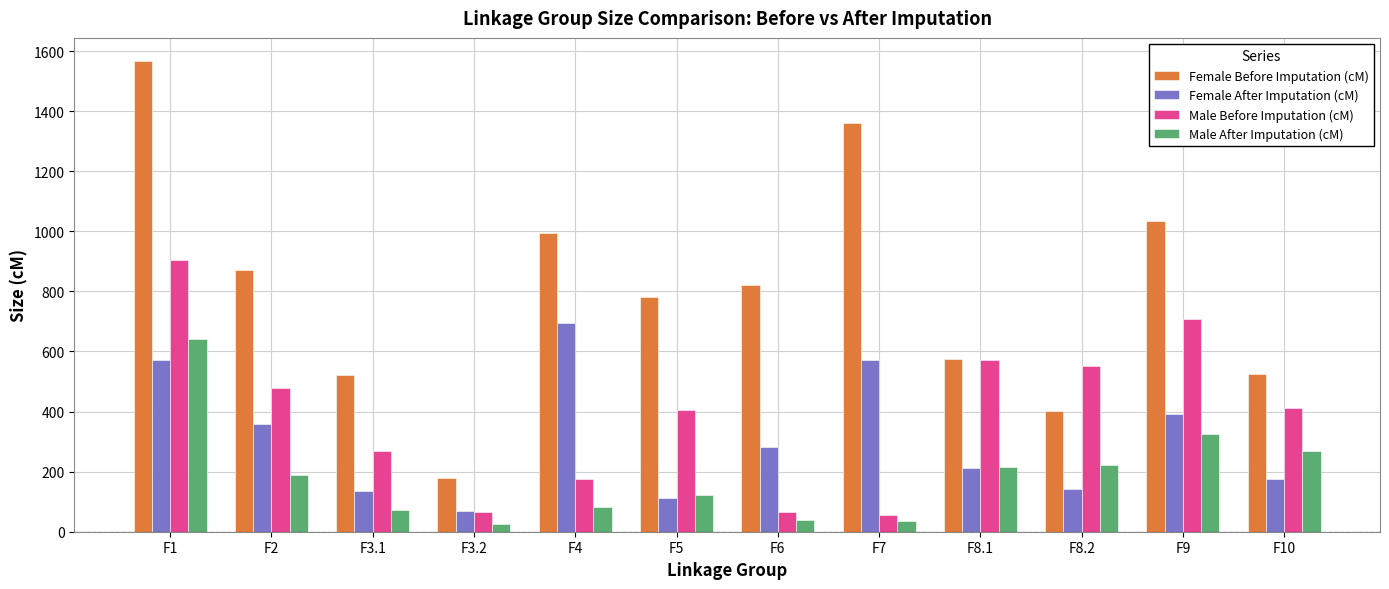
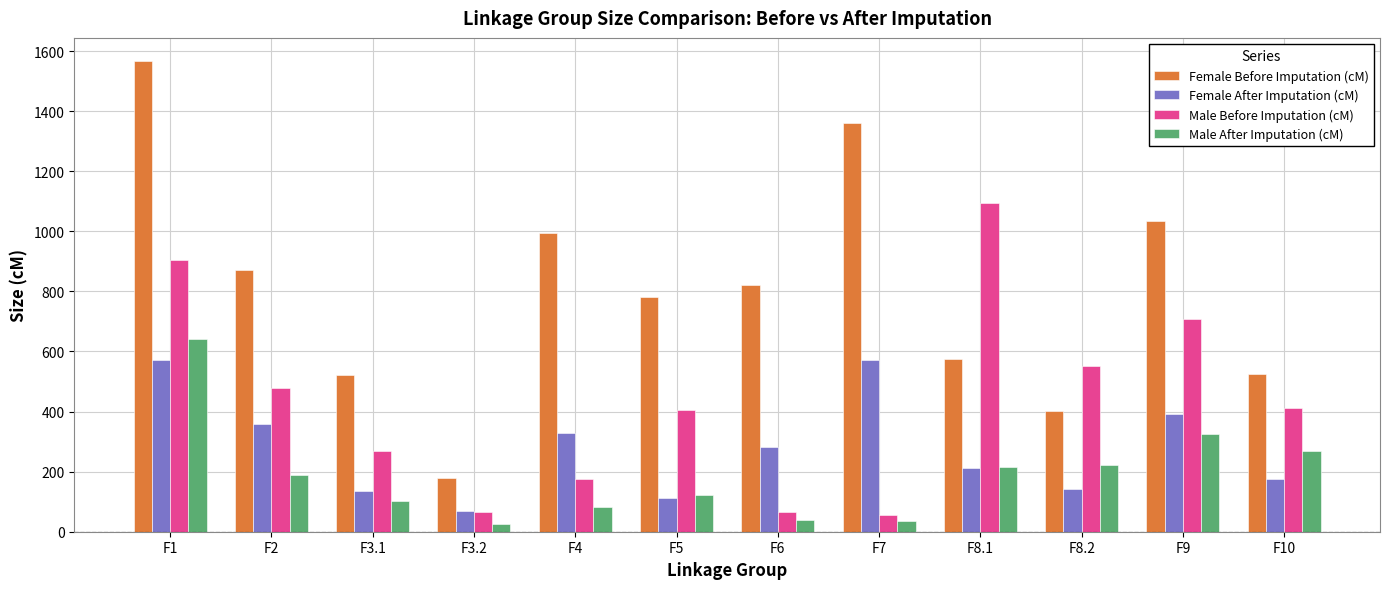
  {
    "Female Before Imputation (cM)": {
      "F1": 1570,
      "F2": 870,
      "F3.1": 520,
      "F3.2": 180,
      "F4": 990,
      "F5": 780,
      "F6": 820,
      "F7": 1360,
      "F8.1": 570,
      "F8.2": 400,
      "F9": 1040,
      "F10": 530
    },
    "Female After Imputation (cM)": {
      "F1": 570,
      "F2": 360,
      "F3.1": 140,
      "F3.2": 70,
-     "F4": 700,
+     "F4": 330,
      "F5": 110,
      "F6": 280,
      "F7": 570,
      "F8.1": 210,
      "F8.2": 140,
      "F9": 390,
      "F10": 180
    },
    "Male Before Imputation (cM)": {
      "F1": 910,
      "F2": 480,
      "F3.1": 270,
      "F3.2": 70,
      "F4": 170,
      "F5": 400,
      "F6": 70,
      "F7": 50,
-     "F8.1": 570,
+     "F8.1": 1100,
      "F8.2": 550,
      "F9": 710,
      "F10": 410
    },
    "Male After Imputation (cM)": {
      "F1": 640,
      "F2": 190,
-     "F3.1": 70,
+     "F3.1": 100,
      "F3.2": 30,
      "F4": 80,
      "F5": 120,
      "F6": 40,
      "F7": 30,
      "F8.1": 220,
      "F8.2": 220,
      "F9": 330,
      "F10": 270
    }
  }
